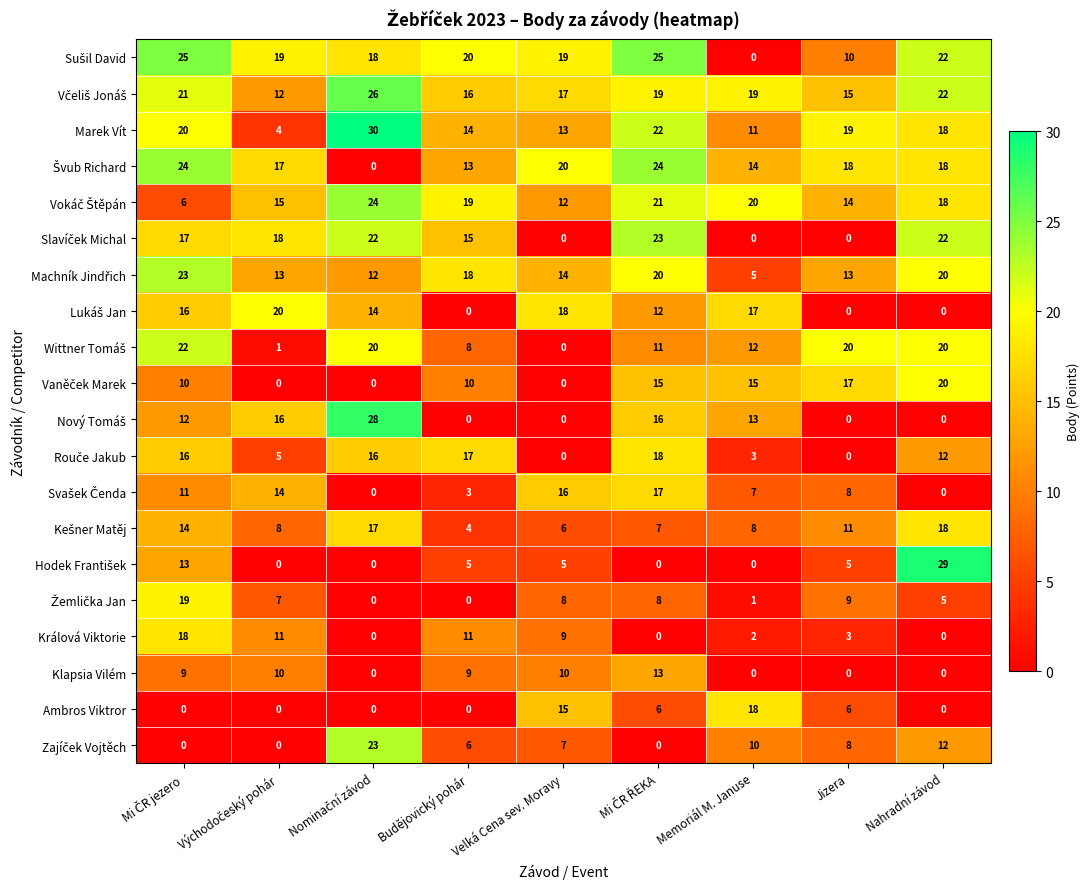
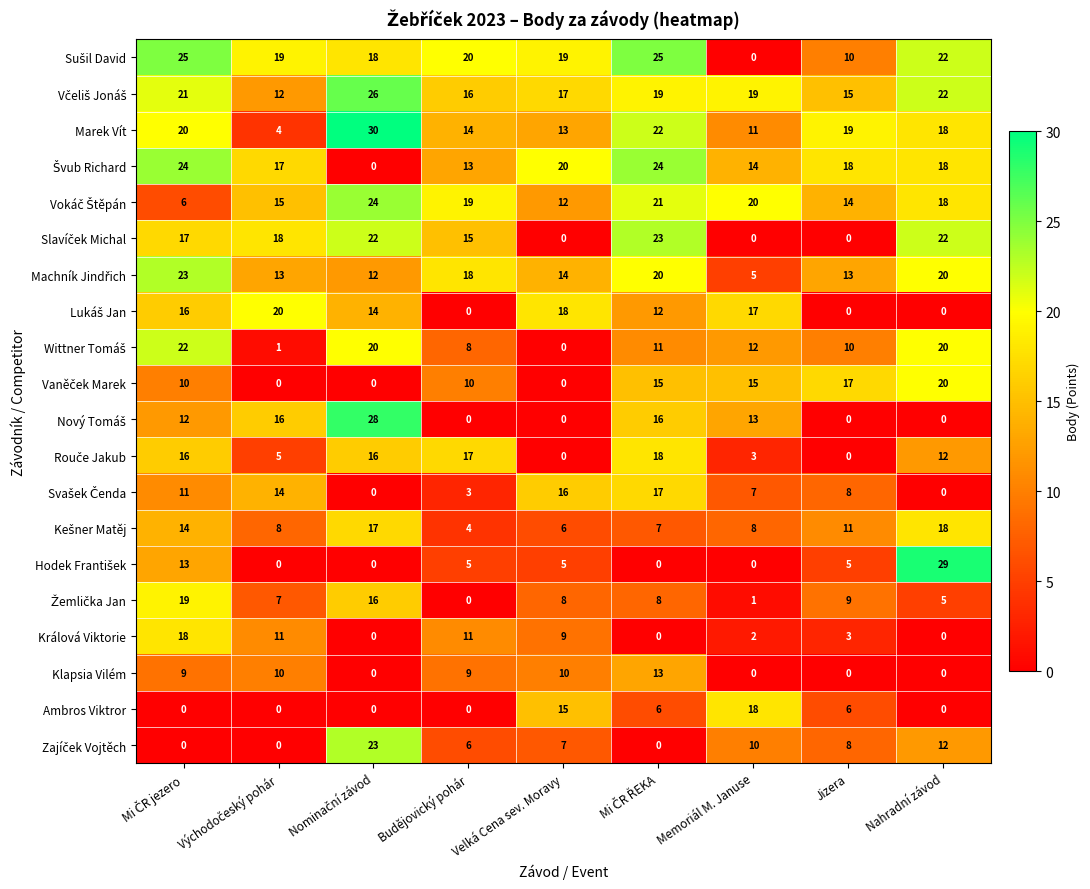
  {
    "Sušil David": {
      "Mi ČR jezero": 25,
      "Východočeský pohár": 19,
      "Nominační závod": 18,
      "Budějovický pohár": 20,
      "Velká Cena sev. Moravy": 19,
      "Mi ČR ŘEKA": 25,
      "Memoriál M. Januse": 0,
      "Jizera": 10,
      "Nahradní závod": 22
    },
    "Včeliš Jonáš": {
      "Mi ČR jezero": 21,
      "Východočeský pohár": 12,
      "Nominační závod": 26,
      "Budějovický pohár": 16,
      "Velká Cena sev. Moravy": 17,
      "Mi ČR ŘEKA": 19,
      "Memoriál M. Januse": 19,
      "Jizera": 15,
      "Nahradní závod": 22
    },
    "Marek Vít": {
      "Mi ČR jezero": 20,
      "Východočeský pohár": 4,
      "Nominační závod": 30,
      "Budějovický pohár": 14,
      "Velká Cena sev. Moravy": 13,
      "Mi ČR ŘEKA": 22,
      "Memoriál M. Januse": 11,
      "Jizera": 19,
      "Nahradní závod": 18
    },
    "Švub Richard": {
      "Mi ČR jezero": 24,
      "Východočeský pohár": 17,
      "Nominační závod": 0,
      "Budějovický pohár": 13,
      "Velká Cena sev. Moravy": 20,
      "Mi ČR ŘEKA": 24,
      "Memoriál M. Januse": 14,
      "Jizera": 18,
      "Nahradní závod": 18
    },
    "Vokáč Štěpán": {
      "Mi ČR jezero": 6,
      "Východočeský pohár": 15,
      "Nominační závod": 24,
      "Budějovický pohár": 19,
      "Velká Cena sev. Moravy": 12,
      "Mi ČR ŘEKA": 21,
      "Memoriál M. Januse": 20,
      "Jizera": 14,
      "Nahradní závod": 18
    },
    "Slavíček Michal": {
      "Mi ČR jezero": 17,
      "Východočeský pohár": 18,
      "Nominační závod": 22,
      "Budějovický pohár": 15,
      "Velká Cena sev. Moravy": 0,
      "Mi ČR ŘEKA": 23,
      "Memoriál M. Januse": 0,
      "Jizera": 0,
      "Nahradní závod": 22
    },
    "Machník Jindřich": {
      "Mi ČR jezero": 23,
      "Východočeský pohár": 13,
      "Nominační závod": 12,
      "Budějovický pohár": 18,
      "Velká Cena sev. Moravy": 14,
      "Mi ČR ŘEKA": 20,
      "Memoriál M. Januse": 5,
      "Jizera": 13,
      "Nahradní závod": 20
    },
    "Lukáš Jan": {
      "Mi ČR jezero": 16,
      "Východočeský pohár": 20,
      "Nominační závod": 14,
      "Budějovický pohár": 0,
      "Velká Cena sev. Moravy": 18,
      "Mi ČR ŘEKA": 12,
      "Memoriál M. Januse": 17,
      "Jizera": 0,
      "Nahradní závod": 0
    },
    "Wittner Tomáš": {
      "Mi ČR jezero": 22,
      "Východočeský pohár": 1,
      "Nominační závod": 20,
      "Budějovický pohár": 8,
      "Velká Cena sev. Moravy": 0,
      "Mi ČR ŘEKA": 11,
      "Memoriál M. Januse": 12,
-     "Jizera": 20,
+     "Jizera": 10,
      "Nahradní závod": 20
    },
    "Vaněček Marek": {
      "Mi ČR jezero": 10,
      "Východočeský pohár": 0,
      "Nominační závod": 0,
      "Budějovický pohár": 10,
      "Velká Cena sev. Moravy": 0,
      "Mi ČR ŘEKA": 15,
      "Memoriál M. Januse": 15,
      "Jizera": 17,
      "Nahradní závod": 20
    },
    "Nový Tomáš": {
      "Mi ČR jezero": 12,
      "Východočeský pohár": 16,
      "Nominační závod": 28,
      "Budějovický pohár": 0,
      "Velká Cena sev. Moravy": 0,
      "Mi ČR ŘEKA": 16,
      "Memoriál M. Januse": 13,
      "Jizera": 0,
      "Nahradní závod": 0
    },
    "Rouče Jakub": {
      "Mi ČR jezero": 16,
      "Východočeský pohár": 5,
      "Nominační závod": 16,
      "Budějovický pohár": 17,
      "Velká Cena sev. Moravy": 0,
      "Mi ČR ŘEKA": 18,
      "Memoriál M. Januse": 3,
      "Jizera": 0,
      "Nahradní závod": 12
    },
    "Svašek Čenda": {
      "Mi ČR jezero": 11,
      "Východočeský pohár": 14,
      "Nominační závod": 0,
      "Budějovický pohár": 3,
      "Velká Cena sev. Moravy": 16,
      "Mi ČR ŘEKA": 17,
      "Memoriál M. Januse": 7,
      "Jizera": 8,
      "Nahradní závod": 0
    },
    "Kešner Matěj": {
      "Mi ČR jezero": 14,
      "Východočeský pohár": 8,
      "Nominační závod": 17,
      "Budějovický pohár": 4,
      "Velká Cena sev. Moravy": 6,
      "Mi ČR ŘEKA": 7,
      "Memoriál M. Januse": 8,
      "Jizera": 11,
      "Nahradní závod": 18
    },
    "Hodek František": {
      "Mi ČR jezero": 13,
      "Východočeský pohár": 0,
      "Nominační závod": 0,
      "Budějovický pohár": 5,
      "Velká Cena sev. Moravy": 5,
      "Mi ČR ŘEKA": 0,
      "Memoriál M. Januse": 0,
      "Jizera": 5,
      "Nahradní závod": 29
    },
    "Žemlička Jan": {
      "Mi ČR jezero": 19,
      "Východočeský pohár": 7,
-     "Nominační závod": 0,
+     "Nominační závod": 16,
      "Budějovický pohár": 0,
      "Velká Cena sev. Moravy": 8,
      "Mi ČR ŘEKA": 8,
      "Memoriál M. Januse": 1,
      "Jizera": 9,
      "Nahradní závod": 5
    },
    "Králová Viktorie": {
      "Mi ČR jezero": 18,
      "Východočeský pohár": 11,
      "Nominační závod": 0,
      "Budějovický pohár": 11,
      "Velká Cena sev. Moravy": 9,
      "Mi ČR ŘEKA": 0,
      "Memoriál M. Januse": 2,
      "Jizera": 3,
      "Nahradní závod": 0
    },
    "Klapsia Vilém": {
      "Mi ČR jezero": 9,
      "Východočeský pohár": 10,
      "Nominační závod": 0,
      "Budějovický pohár": 9,
      "Velká Cena sev. Moravy": 10,
      "Mi ČR ŘEKA": 13,
      "Memoriál M. Januse": 0,
      "Jizera": 0,
      "Nahradní závod": 0
    },
    "Ambros Viktror": {
      "Mi ČR jezero": 0,
      "Východočeský pohár": 0,
      "Nominační závod": 0,
      "Budějovický pohár": 0,
      "Velká Cena sev. Moravy": 15,
      "Mi ČR ŘEKA": 6,
      "Memoriál M. Januse": 18,
      "Jizera": 6,
      "Nahradní závod": 0
    },
    "Zajíček Vojtěch": {
      "Mi ČR jezero": 0,
      "Východočeský pohár": 0,
      "Nominační závod": 23,
      "Budějovický pohár": 6,
      "Velká Cena sev. Moravy": 7,
      "Mi ČR ŘEKA": 0,
      "Memoriál M. Januse": 10,
      "Jizera": 8,
      "Nahradní závod": 12
    }
  }
